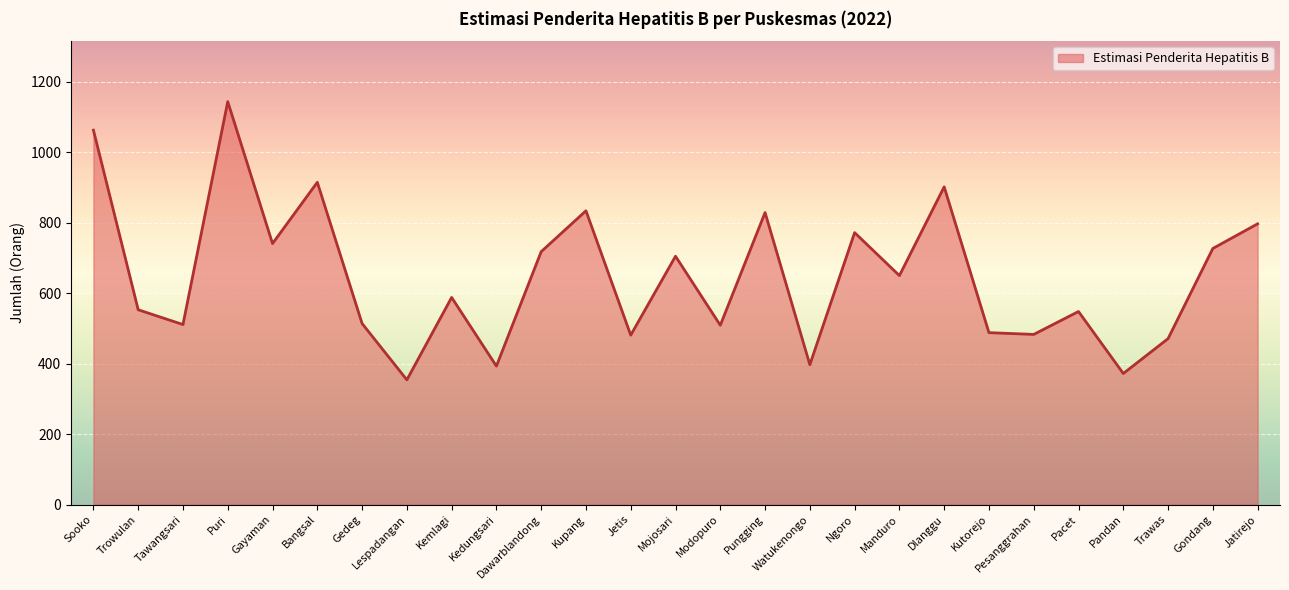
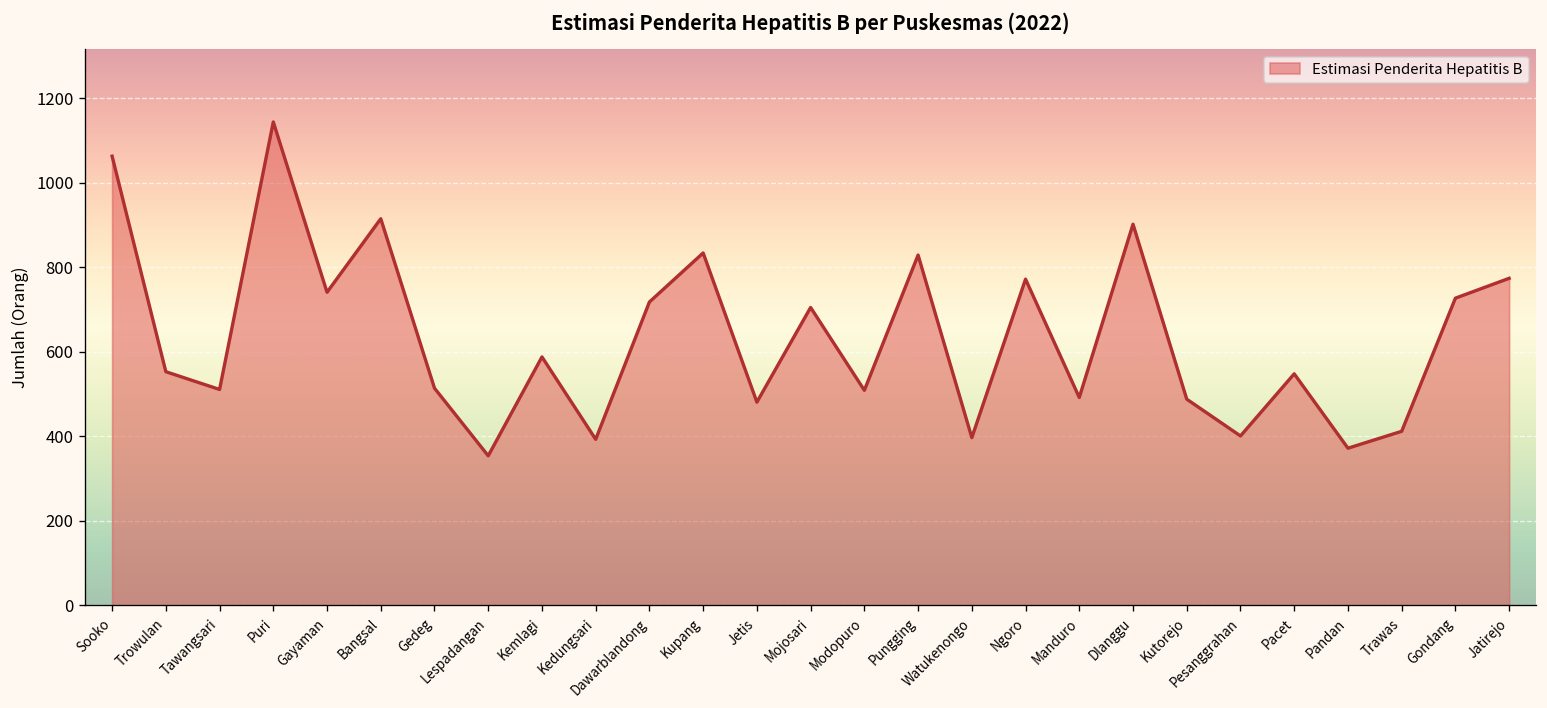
  {
    "Sooko": 1060,
    "Trowulan": 550,
    "Tawangsari": 510,
    "Puri": 1140,
    "Gayaman": 740,
    "Bangsal": 920,
    "Gedeg": 510,
    "Lespadangan": 350,
    "Kemlagi": 590,
    "Kedungsari": 390,
    "Dawarblandong": 720,
    "Kupang": 830,
    "Jetis": 480,
    "Mojosari": 710,
    "Modopuro": 510,
    "Pungging": 830,
    "Watukenongo": 400,
    "Ngoro": 770,
-   "Manduro": 650,
+   "Manduro": 490,
    "Dlanggu": 900,
    "Kutorejo": 490,
-   "Pesanggrahan": 480,
+   "Pesanggrahan": 400,
    "Pacet": 550,
    "Pandan": 370,
-   "Trawas": 470,
+   "Trawas": 410,
    "Gondang": 730,
-   "Jatirejo": 800
+   "Jatirejo": 770
  }
